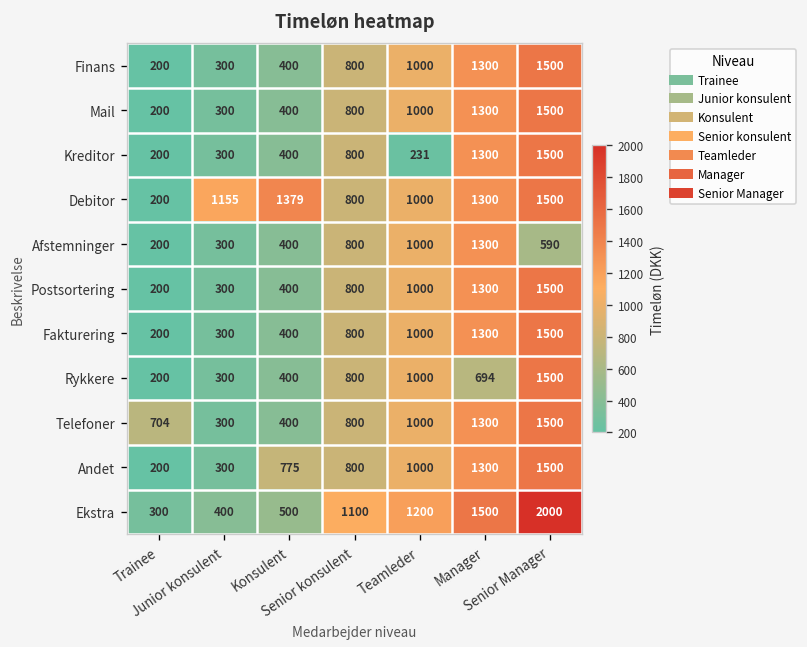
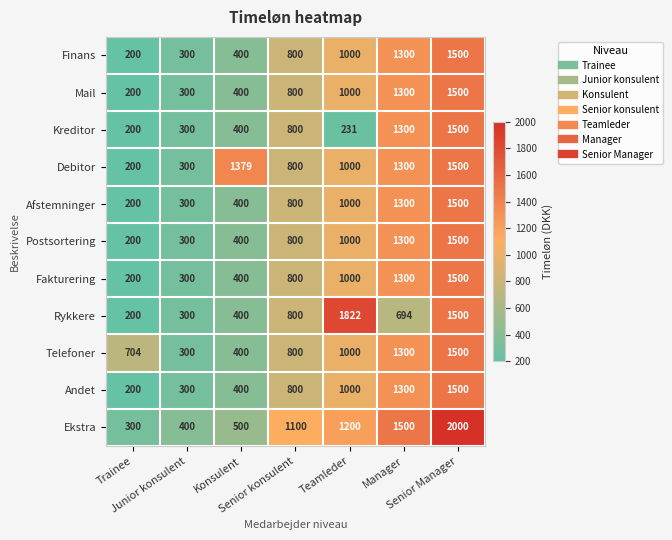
  {
    "Finans": {
      "Trainee": 200,
      "Junior konsulent": 300,
      "Konsulent": 400,
      "Senior konsulent": 800,
      "Teamleder": 1000,
      "Manager": 1300,
      "Senior Manager": 1500
    },
    "Mail": {
      "Trainee": 200,
      "Junior konsulent": 300,
      "Konsulent": 400,
      "Senior konsulent": 800,
      "Teamleder": 1000,
      "Manager": 1300,
      "Senior Manager": 1500
    },
    "Kreditor": {
      "Trainee": 200,
      "Junior konsulent": 300,
      "Konsulent": 400,
      "Senior konsulent": 800,
      "Teamleder": 231,
      "Manager": 1300,
      "Senior Manager": 1500
    },
    "Debitor": {
      "Trainee": 200,
-     "Junior konsulent": 1155,
+     "Junior konsulent": 300,
      "Konsulent": 1379,
      "Senior konsulent": 800,
      "Teamleder": 1000,
      "Manager": 1300,
      "Senior Manager": 1500
    },
    "Afstemninger": {
      "Trainee": 200,
      "Junior konsulent": 300,
      "Konsulent": 400,
      "Senior konsulent": 800,
      "Teamleder": 1000,
      "Manager": 1300,
-     "Senior Manager": 590
+     "Senior Manager": 1500
    },
    "Postsortering": {
      "Trainee": 200,
      "Junior konsulent": 300,
      "Konsulent": 400,
      "Senior konsulent": 800,
      "Teamleder": 1000,
      "Manager": 1300,
      "Senior Manager": 1500
    },
    "Fakturering": {
      "Trainee": 200,
      "Junior konsulent": 300,
      "Konsulent": 400,
      "Senior konsulent": 800,
      "Teamleder": 1000,
      "Manager": 1300,
      "Senior Manager": 1500
    },
    "Rykkere": {
      "Trainee": 200,
      "Junior konsulent": 300,
      "Konsulent": 400,
      "Senior konsulent": 800,
-     "Teamleder": 1000,
+     "Teamleder": 1822,
      "Manager": 694,
      "Senior Manager": 1500
    },
    "Telefoner": {
      "Trainee": 704,
      "Junior konsulent": 300,
      "Konsulent": 400,
      "Senior konsulent": 800,
      "Teamleder": 1000,
      "Manager": 1300,
      "Senior Manager": 1500
    },
    "Andet": {
      "Trainee": 200,
      "Junior konsulent": 300,
-     "Konsulent": 775,
+     "Konsulent": 400,
      "Senior konsulent": 800,
      "Teamleder": 1000,
      "Manager": 1300,
      "Senior Manager": 1500
    },
    "Ekstra": {
      "Trainee": 300,
      "Junior konsulent": 400,
      "Konsulent": 500,
      "Senior konsulent": 1100,
      "Teamleder": 1200,
      "Manager": 1500,
      "Senior Manager": 2000
    }
  }
